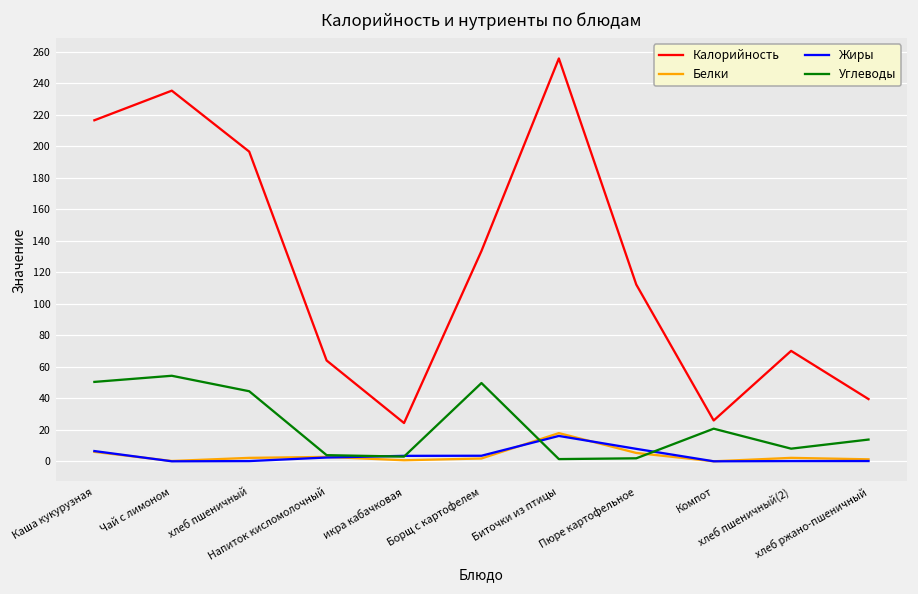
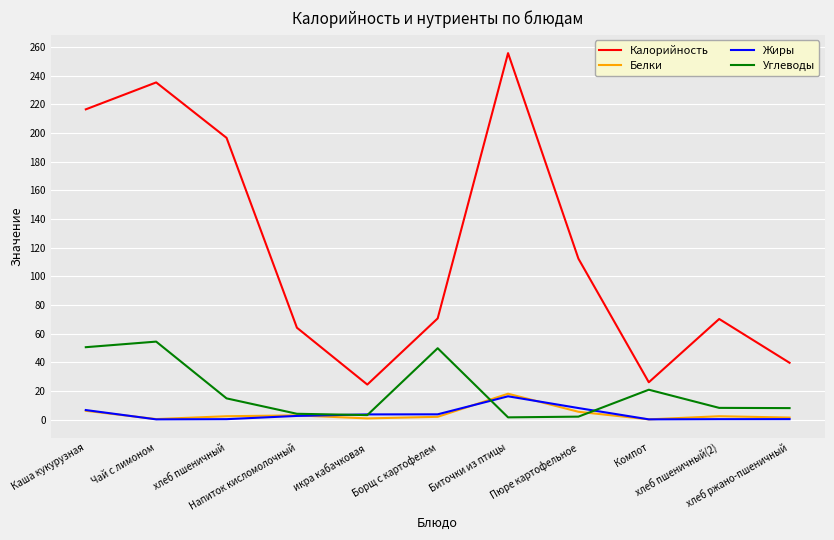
  {
    "Калорийность": {
      "Каша кукурузная": 217,
      "Чай с лимоном": 235,
      "хлеб пшеничный": 197,
      "Напиток кисломолочный": 64,
      "икра кабачковая": 24,
-     "Борщ с картофелем": 134,
+     "Борщ с картофелем": 71,
      "Биточки из птицы": 256,
      "Пюре картофельное": 112,
      "Компот": 26,
      "хлеб пшеничный(2)": 70,
      "хлеб ржано-пшеничный": 40
    },
    "Белки": {
      "хлеб пшеничный": 2,
      "икра кабачковая": 1,
      "Биточки из птицы": 18,
      "Пюре картофельное": 5,
      "хлеб пшеничный(2)": 2
    },
    "Жиры": {
      "хлеб пшеничный": 0,
      "Биточки из птицы": 16,
      "Пюре картофельное": 8,
      "хлеб пшеничный(2)": 0
    },
    "Углеводы": {
      "Каша кукурузная": 51,
      "Чай с лимоном": 54,
-     "хлеб пшеничный": 45,
+     "хлеб пшеничный": 15,
      "Борщ с картофелем": 50,
      "Биточки из птицы": 2,
      "Пюре картофельное": 2,
      "Компот": 21,
      "хлеб пшеничный(2)": 8,
-     "хлеб ржано-пшеничный": 14
+     "хлеб ржано-пшеничный": 8
    }
  }
